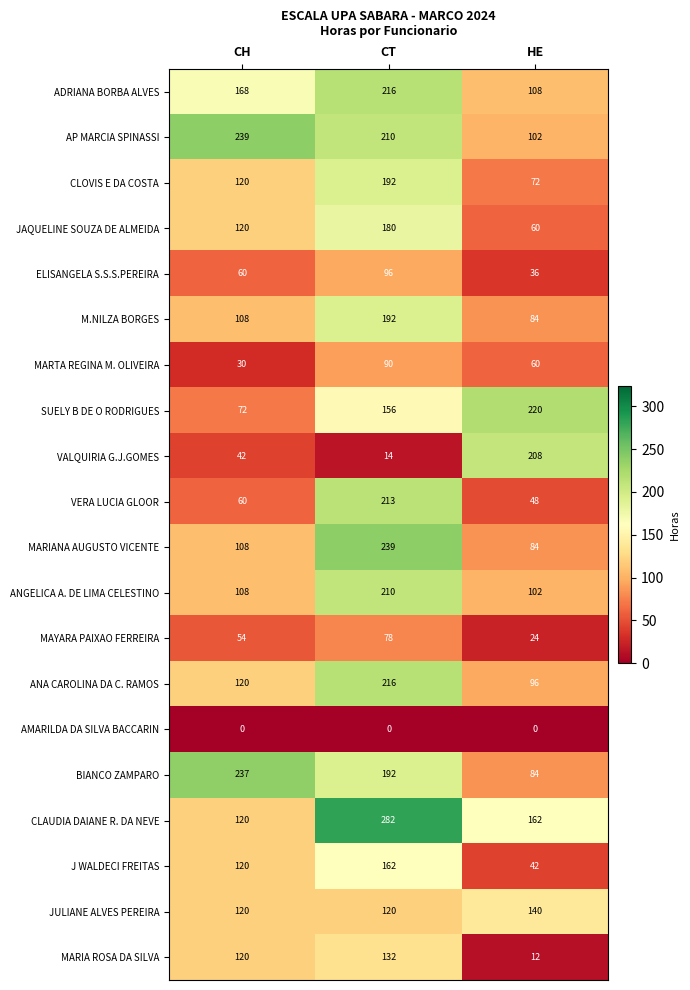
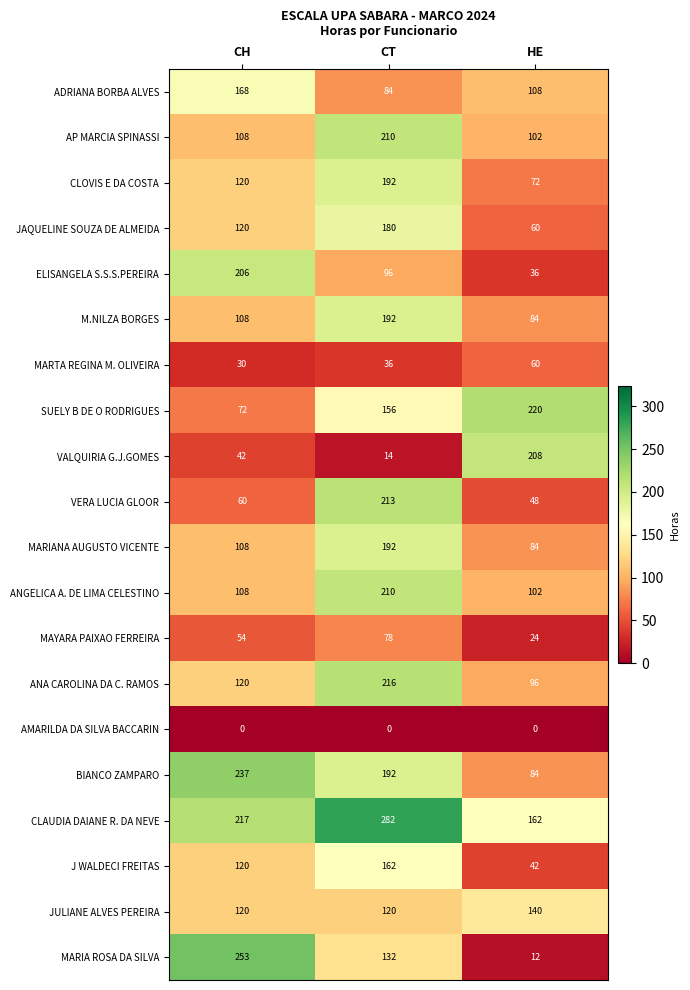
  {
    "ADRIANA BORBA ALVES": {
      "CH": 168,
-     "CT": 216,
+     "CT": 84,
      "HE": 108
    },
    "AP MARCIA SPINASSI": {
-     "CH": 239,
+     "CH": 108,
      "CT": 210,
      "HE": 102
    },
    "CLOVIS E DA COSTA": {
      "CH": 120,
      "CT": 192,
      "HE": 72
    },
    "JAQUELINE SOUZA DE ALMEIDA": {
      "CH": 120,
      "CT": 180,
      "HE": 60
    },
    "ELISANGELA S.S.S.PEREIRA": {
-     "CH": 60,
+     "CH": 206,
      "CT": 96,
      "HE": 36
    },
    "M.NILZA BORGES": {
      "CH": 108,
      "CT": 192,
      "HE": 84
    },
    "MARTA REGINA M. OLIVEIRA": {
      "CH": 30,
-     "CT": 90,
+     "CT": 36,
      "HE": 60
    },
    "SUELY B DE O RODRIGUES": {
      "CH": 72,
      "CT": 156,
      "HE": 220
    },
    "VALQUIRIA G.J.GOMES": {
      "CH": 42,
      "CT": 14,
      "HE": 208
    },
    "VERA LUCIA GLOOR": {
      "CH": 60,
      "CT": 213,
      "HE": 48
    },
    "MARIANA AUGUSTO VICENTE": {
      "CH": 108,
-     "CT": 239,
+     "CT": 192,
      "HE": 84
    },
    "ANGELICA A. DE LIMA CELESTINO": {
      "CH": 108,
      "CT": 210,
      "HE": 102
    },
    "MAYARA PAIXAO FERREIRA": {
      "CH": 54,
      "CT": 78,
      "HE": 24
    },
    "ANA CAROLINA DA C. RAMOS": {
      "CH": 120,
      "CT": 216,
      "HE": 96
    },
    "AMARILDA DA SILVA BACCARIN": {
      "CH": 0,
      "CT": 0,
      "HE": 0
    },
    "BIANCO ZAMPARO": {
      "CH": 237,
      "CT": 192,
      "HE": 84
    },
    "CLAUDIA DAIANE R. DA NEVE": {
-     "CH": 120,
+     "CH": 217,
      "CT": 282,
      "HE": 162
    },
    "J WALDECI FREITAS": {
      "CH": 120,
      "CT": 162,
      "HE": 42
    },
    "JULIANE ALVES PEREIRA": {
      "CH": 120,
      "CT": 120,
      "HE": 140
    },
    "MARIA ROSA DA SILVA": {
-     "CH": 120,
+     "CH": 253,
      "CT": 132,
      "HE": 12
    }
  }
